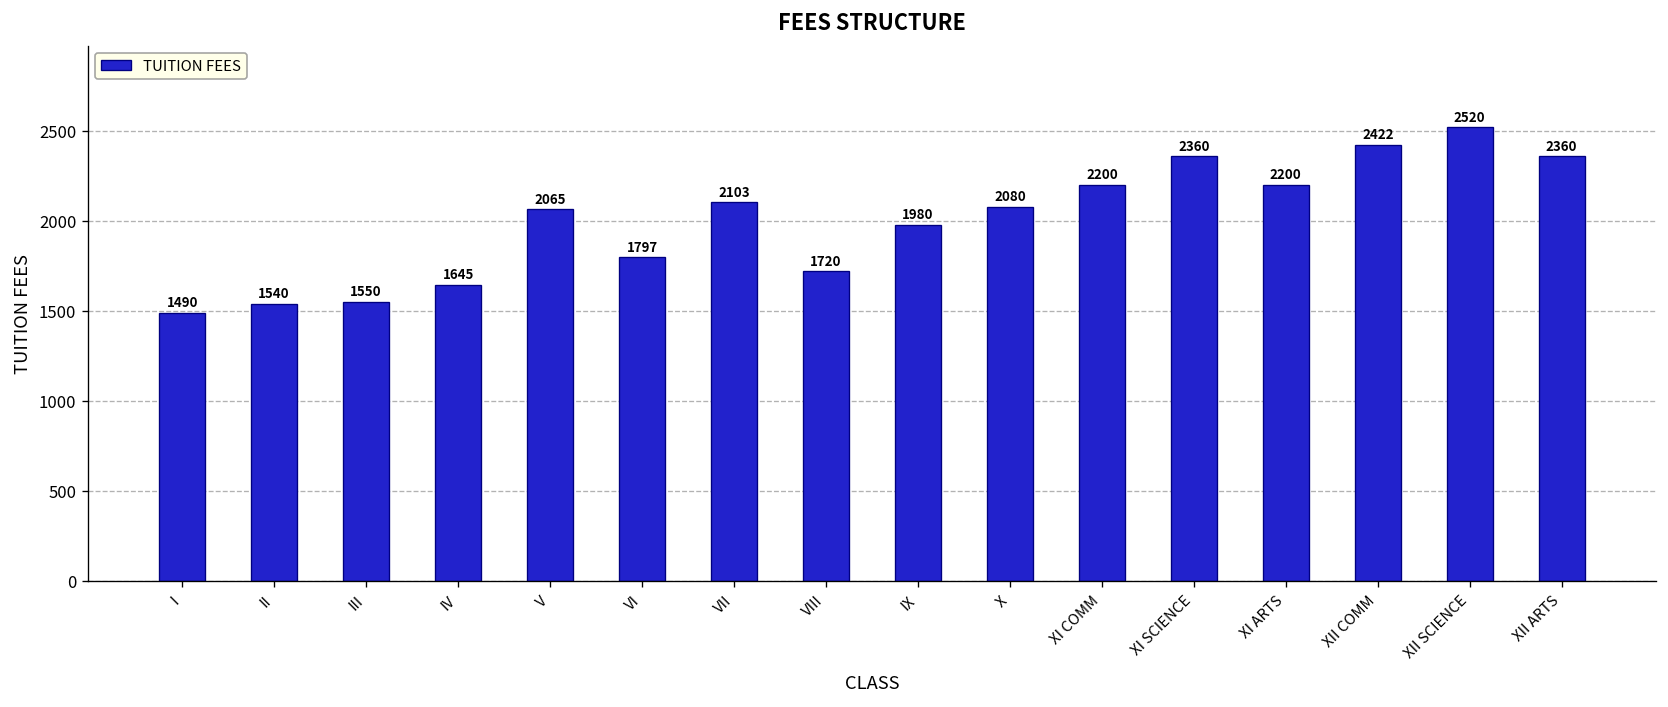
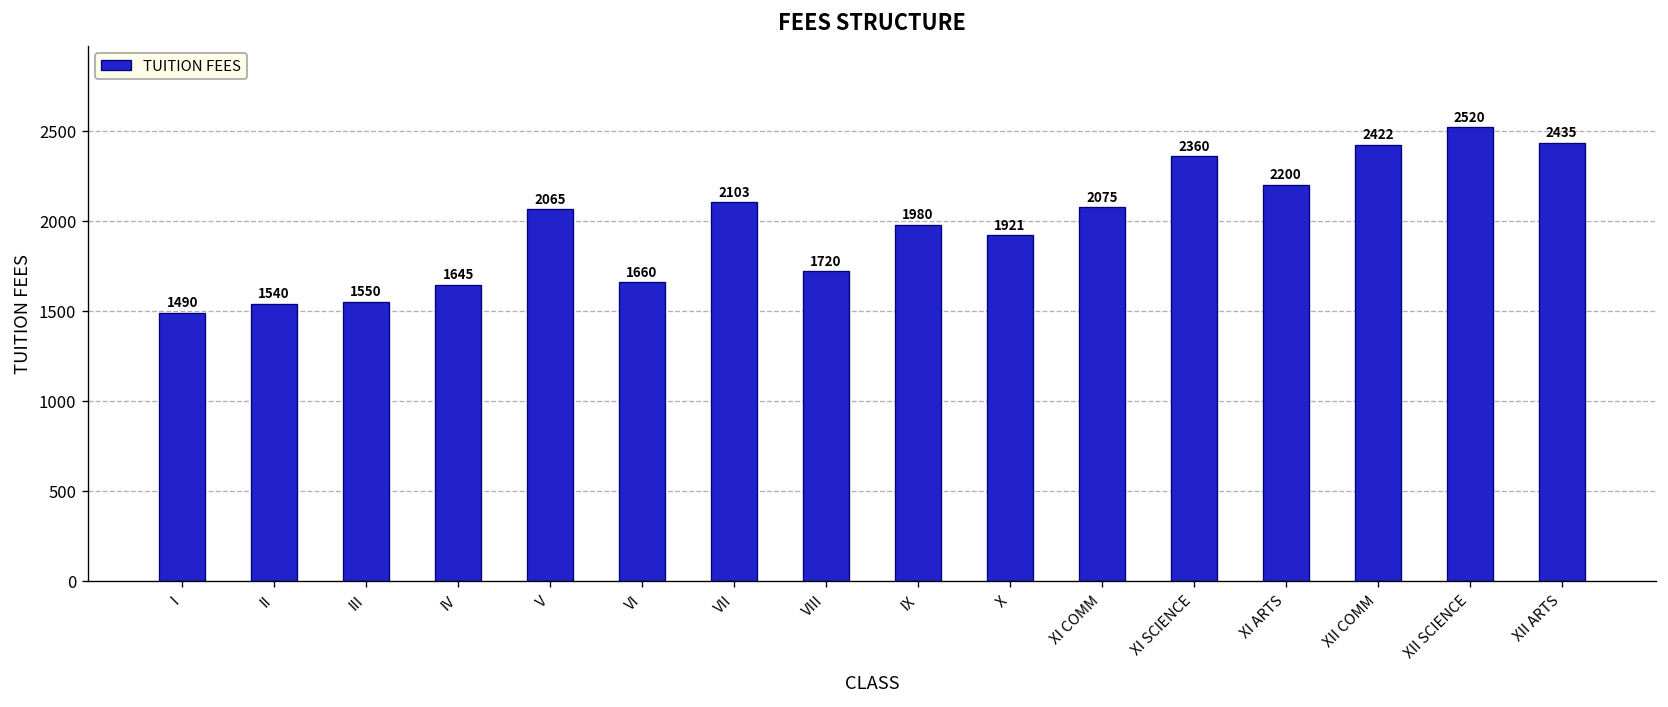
  {
    "I": 1490,
    "II": 1540,
    "III": 1550,
    "IV": 1645,
    "V": 2065,
-   "VI": 1797,
+   "VI": 1660,
    "VII": 2103,
    "VIII": 1720,
    "IX": 1980,
-   "X": 2080,
-   "XI COMM": 2200,
+   "X": 1921,
+   "XI COMM": 2075,
    "XI SCIENCE": 2360,
    "XI ARTS": 2200,
    "XII COMM": 2422,
    "XII SCIENCE": 2520,
-   "XII ARTS": 2360
+   "XII ARTS": 2435
  }
